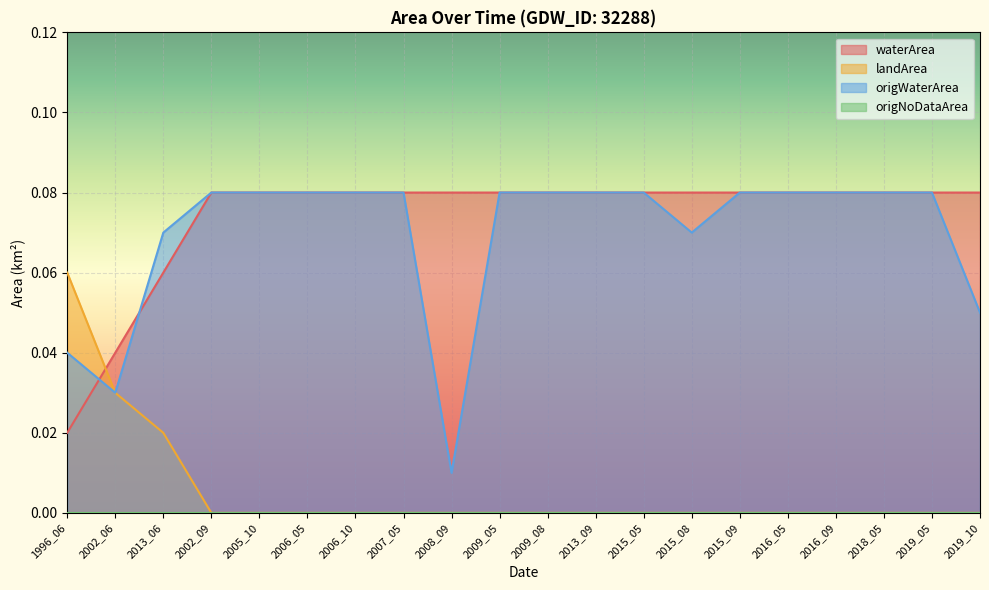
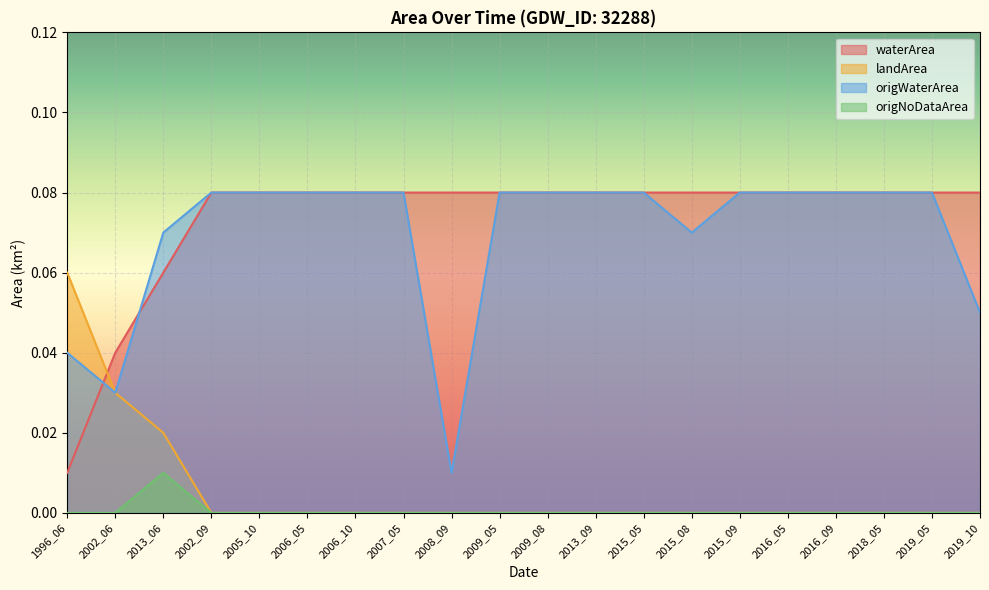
  {
    "waterArea": {
-     "1996_06": 0.02,
+     "1996_06": 0.01,
      "2002_06": 0.04,
      "2013_06": 0.06,
      "2008_09": 0.08,
      "2015_08": 0.08,
      "2019_10": 0.08
    },
    "landArea": {
      "1996_06": 0.06,
      "2013_06": 0.02
    },
    "origWaterArea": {
      "1996_06": 0.04,
      "2013_06": 0.07,
      "2008_09": 0.01,
      "2015_08": 0.07,
      "2019_10": 0.05
    },
    "origNoDataArea": {
      "1996_06": 0.00,
      "2002_06": 0.00,
-     "2013_06": 0.00
+     "2013_06": 0.01
    }
  }
